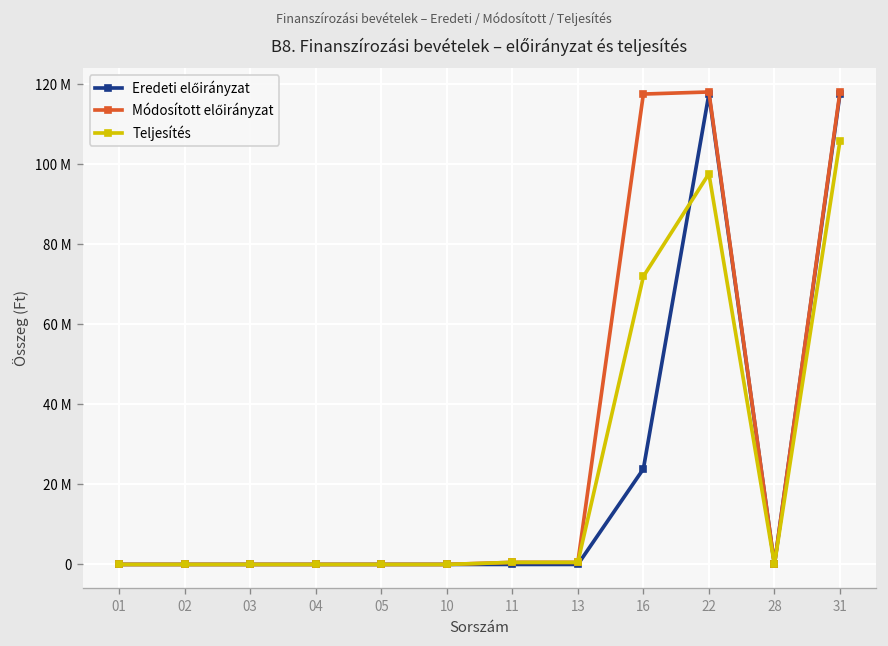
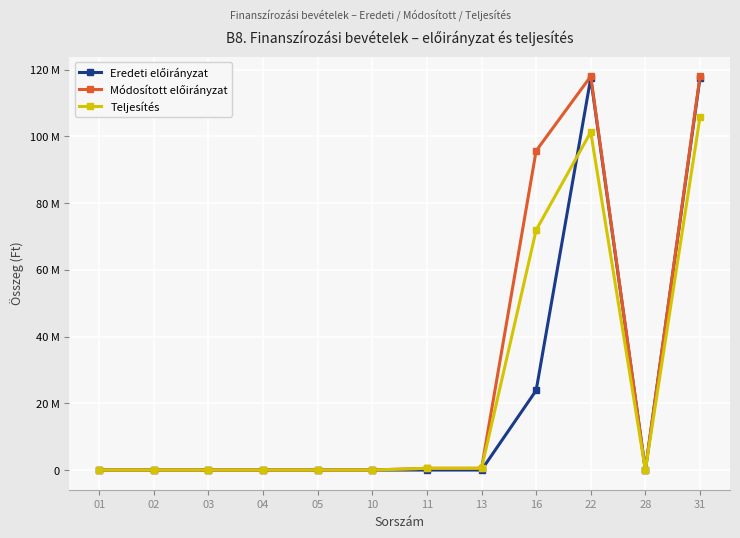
  {
    "Eredeti előirányzat": {
      "16": 24000000
    },
    "Módosított előirányzat": {
-     "16": 117000000
+     "16": 96000000
    },
    "Teljesítés": {
      "16": 72000000,
-     "22": 98000000,
+     "22": 101000000,
      "31": 106000000
    }
  }
